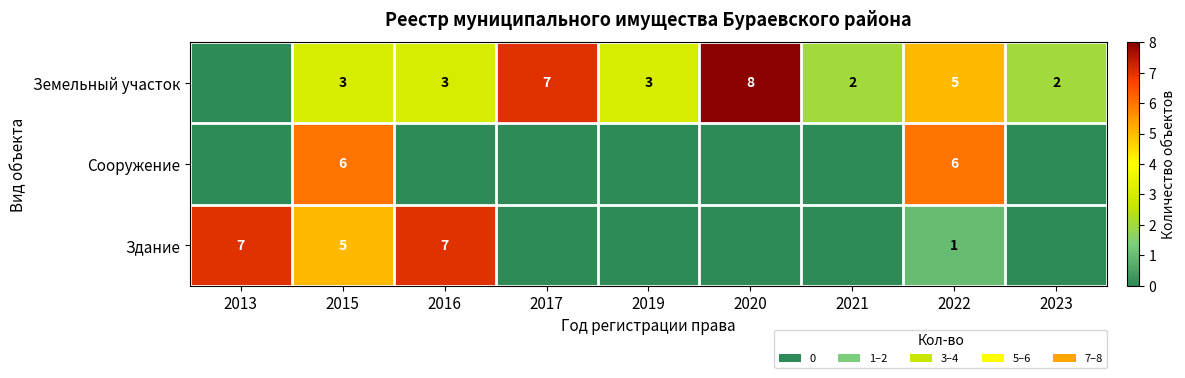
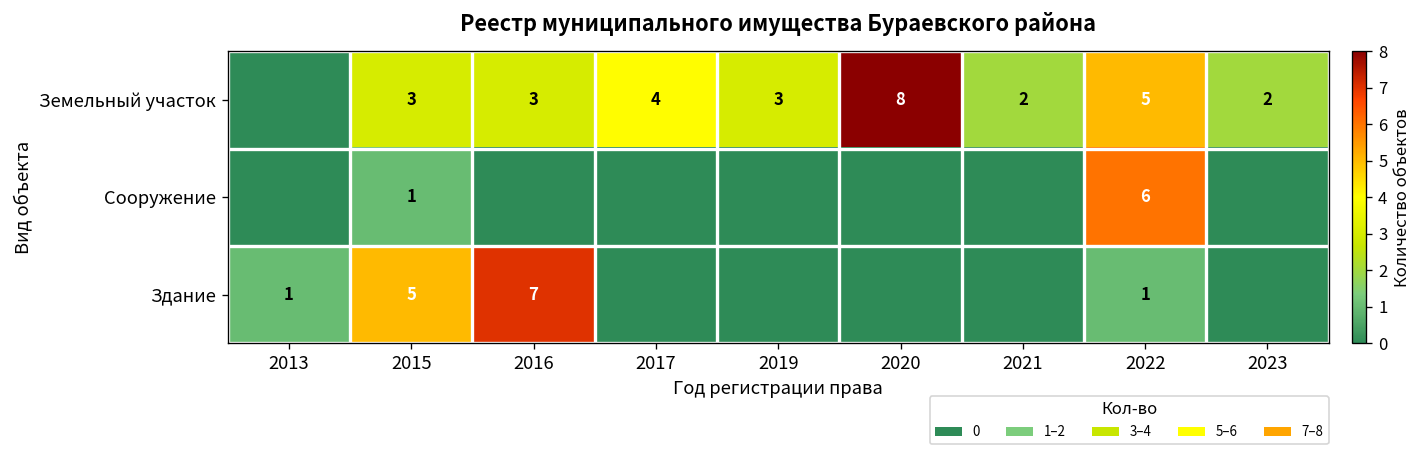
  {
    "Земельный участок": {
      "2015": 3,
      "2016": 3,
-     "2017": 7,
+     "2017": 4,
      "2019": 3,
      "2020": 8,
      "2021": 2,
      "2022": 5,
      "2023": 2
    },
    "Сооружение": {
-     "2015": 6,
+     "2015": 1,
      "2022": 6
    },
    "Здание": {
-     "2013": 7,
+     "2013": 1,
      "2015": 5,
      "2016": 7,
      "2022": 1
    }
  }
